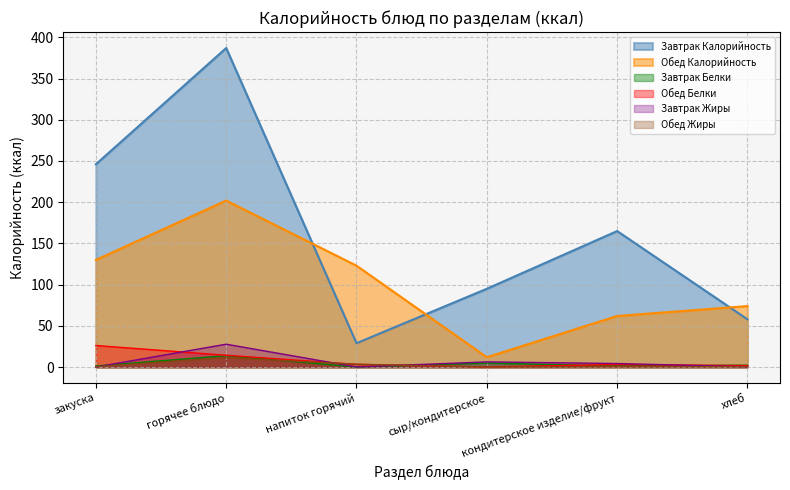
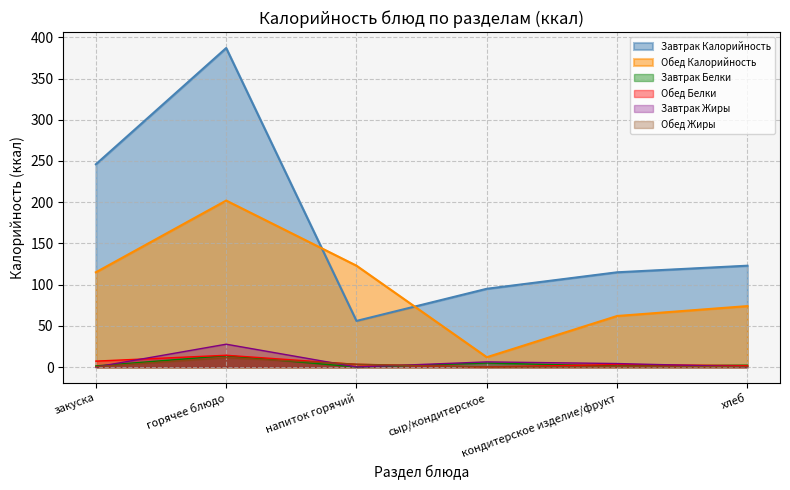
  {
    "Завтрак Калорийность": {
      "закуска": 250,
      "горячее блюдо": 390,
-     "напиток горячий": 30,
+     "напиток горячий": 60,
      "сыр/кондитерское": 100,
-     "кондитерское изделие/фрукт": 170,
-     "хлеб": 60
+     "кондитерское изделие/фрукт": 120,
+     "хлеб": 120
    },
    "Обед Калорийность": {
-     "закуска": 130,
+     "закуска": 120,
      "горячее блюдо": 200,
      "напиток горячий": 120,
      "сыр/кондитерское": 10,
      "кондитерское изделие/фрукт": 60,
      "хлеб": 70
    },
    "Обед Белки": {
-     "закуска": 30
+     "закуска": 10
    }
  }
